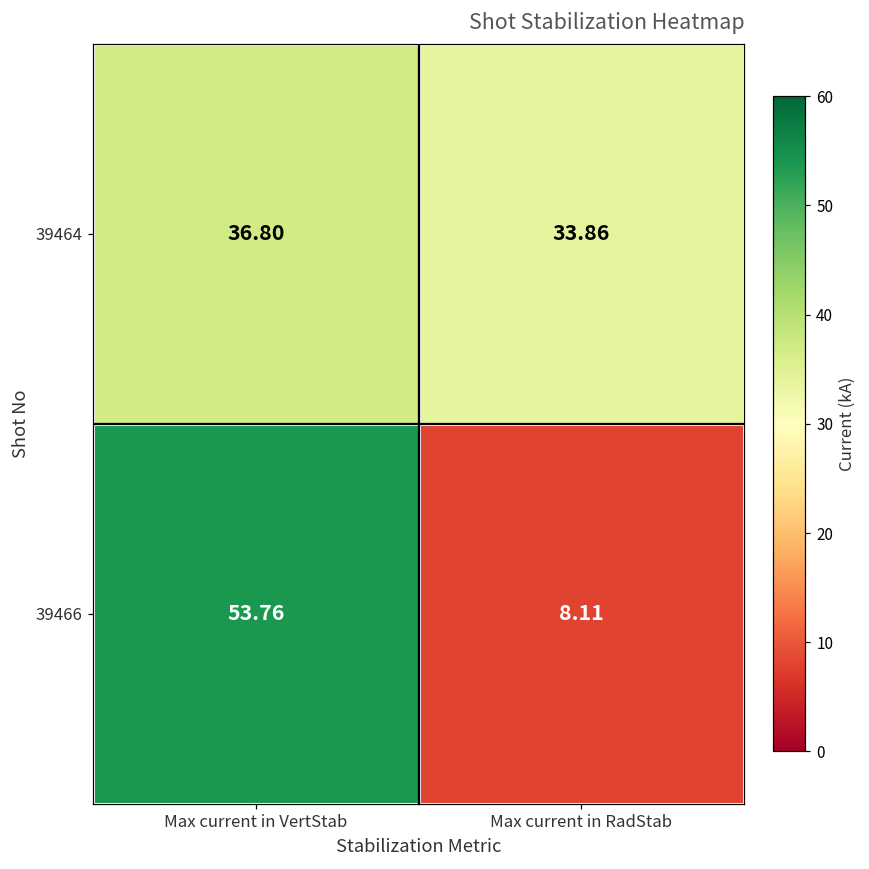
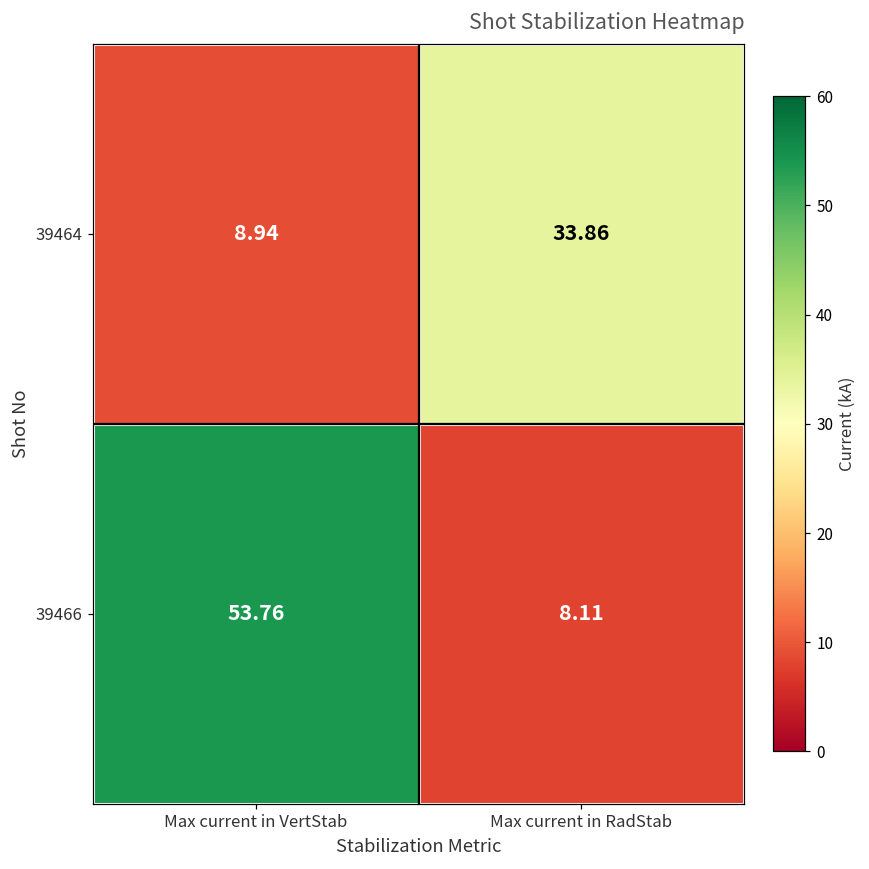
  {
    "39464": {
-     "Max current in VertStab": 36.80,
+     "Max current in VertStab": 8.94,
      "Max current in RadStab": 33.86
    },
    "39466": {
      "Max current in VertStab": 53.76,
      "Max current in RadStab": 8.11
    }
  }
